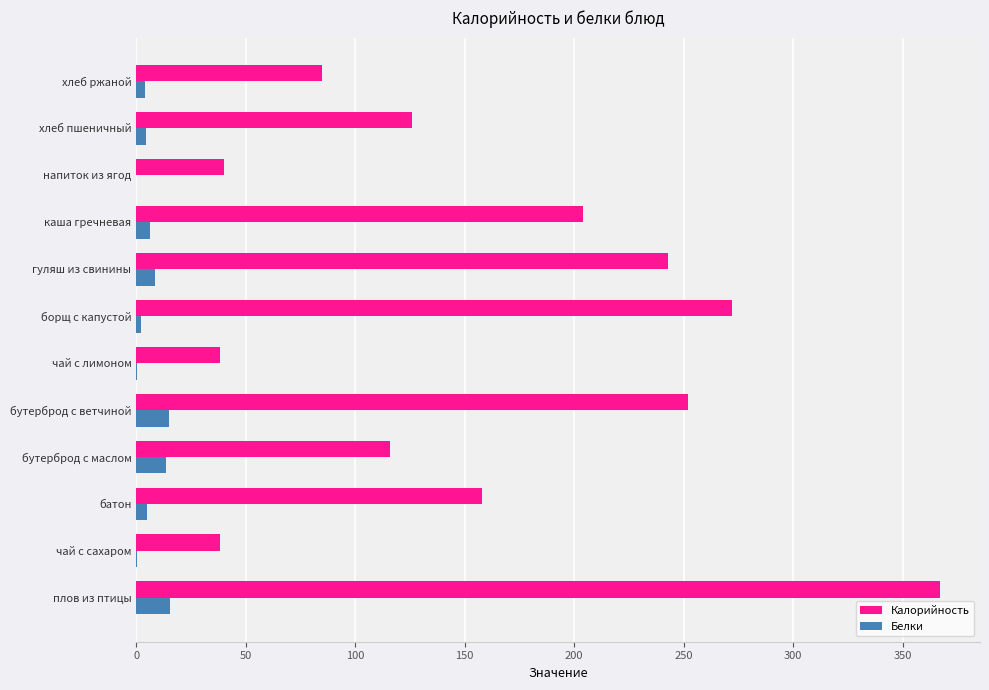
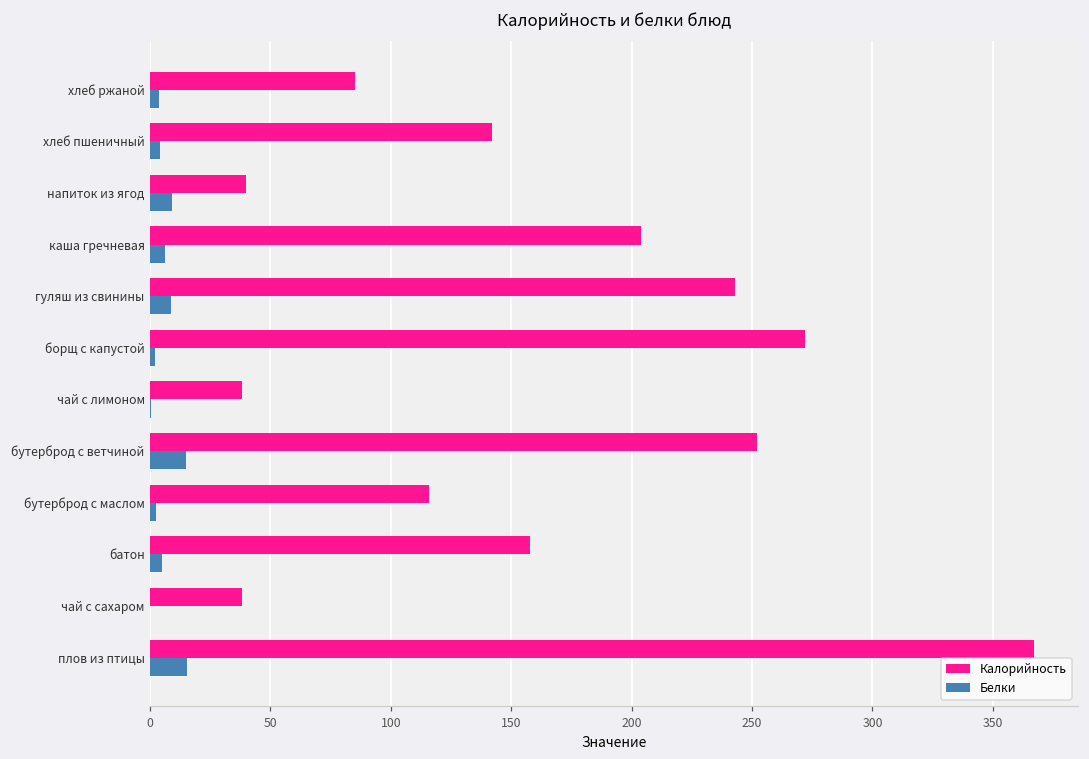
  {
    "Калорийность": {
      "хлеб ржаной": 85,
-     "хлеб пшеничный": 126,
+     "хлеб пшеничный": 142,
      "напиток из ягод": 40,
      "каша гречневая": 204,
      "гуляш из свинины": 243,
      "борщ с капустой": 272,
      "чай с лимоном": 38,
      "бутерброд с ветчиной": 252,
      "бутерброд с маслом": 116,
      "батон": 158,
      "чай с сахаром": 38,
      "плов из птицы": 367
    },
    "Белки": {
      "хлеб ржаной": 4,
      "хлеб пшеничный": 4,
-     "напиток из ягод": 0,
+     "напиток из ягод": 9,
      "каша гречневая": 6,
      "гуляш из свинины": 9,
      "борщ с капустой": 2,
      "бутерброд с ветчиной": 15,
-     "бутерброд с маслом": 13,
+     "бутерброд с маслом": 2,
      "батон": 5,
      "плов из птицы": 15
    }
  }
